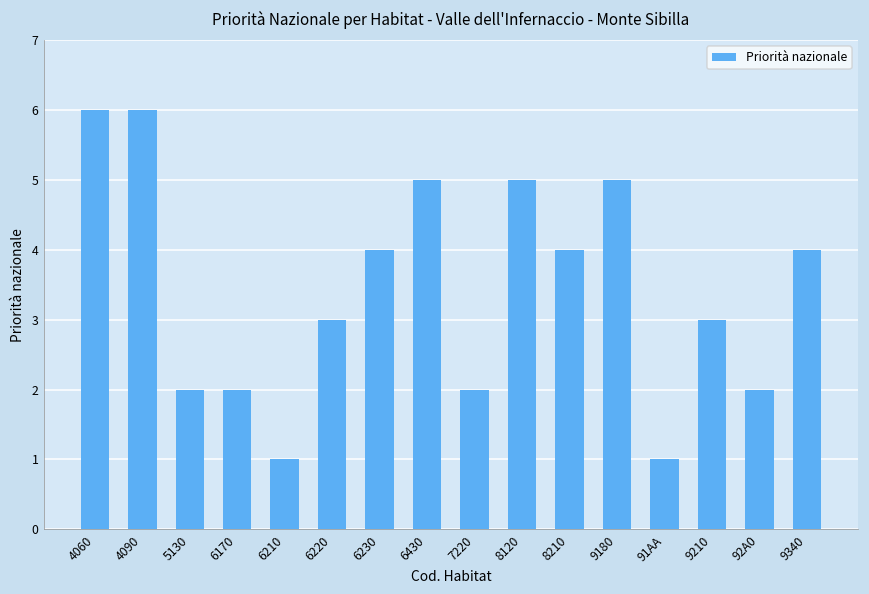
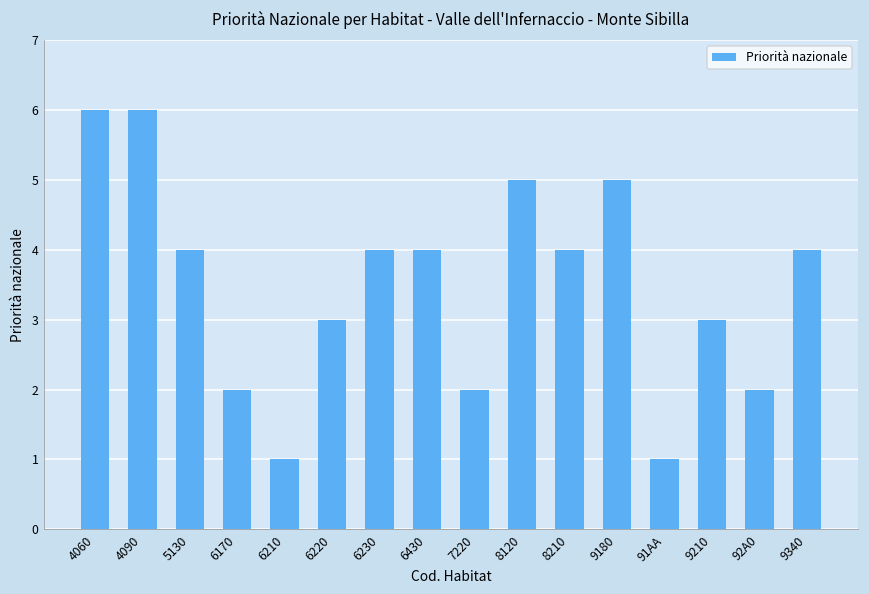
  {
    "4060": 6,
    "4090": 6,
-   "5130": 2,
+   "5130": 4,
    "6170": 2,
    "6210": 1,
    "6220": 3,
    "6230": 4,
-   "6430": 5,
+   "6430": 4,
    "7220": 2,
    "8120": 5,
    "8210": 4,
    "9180": 5,
    "91AA": 1,
    "9210": 3,
    "92A0": 2,
    "9340": 4
  }
